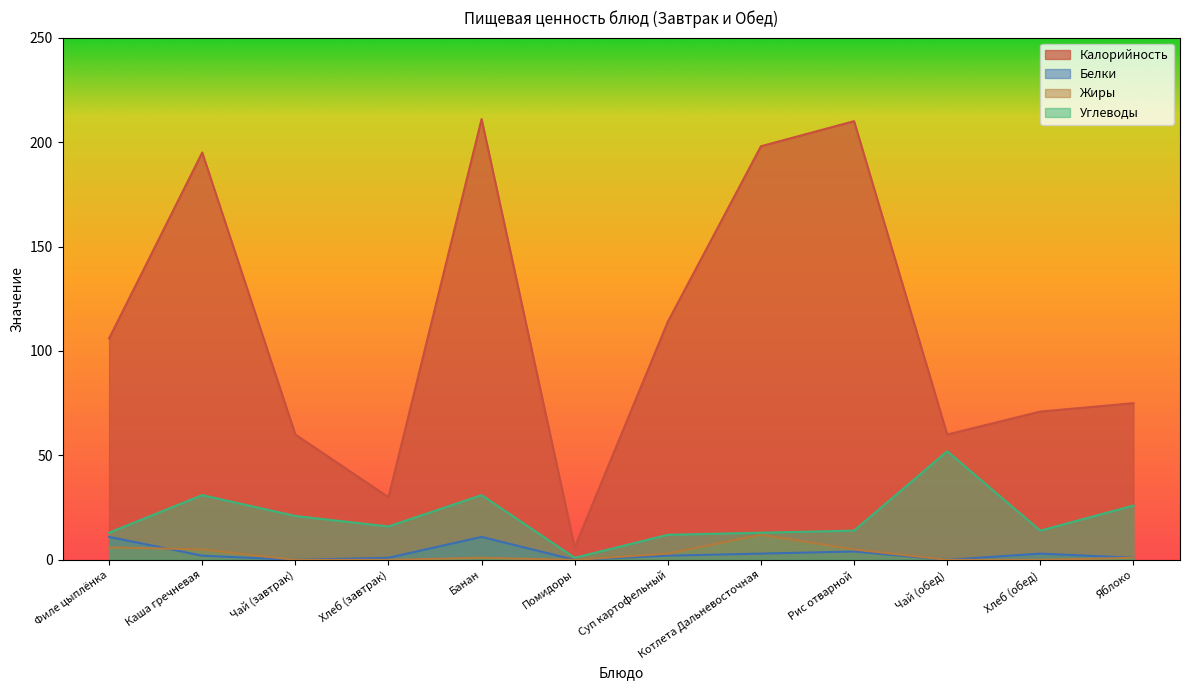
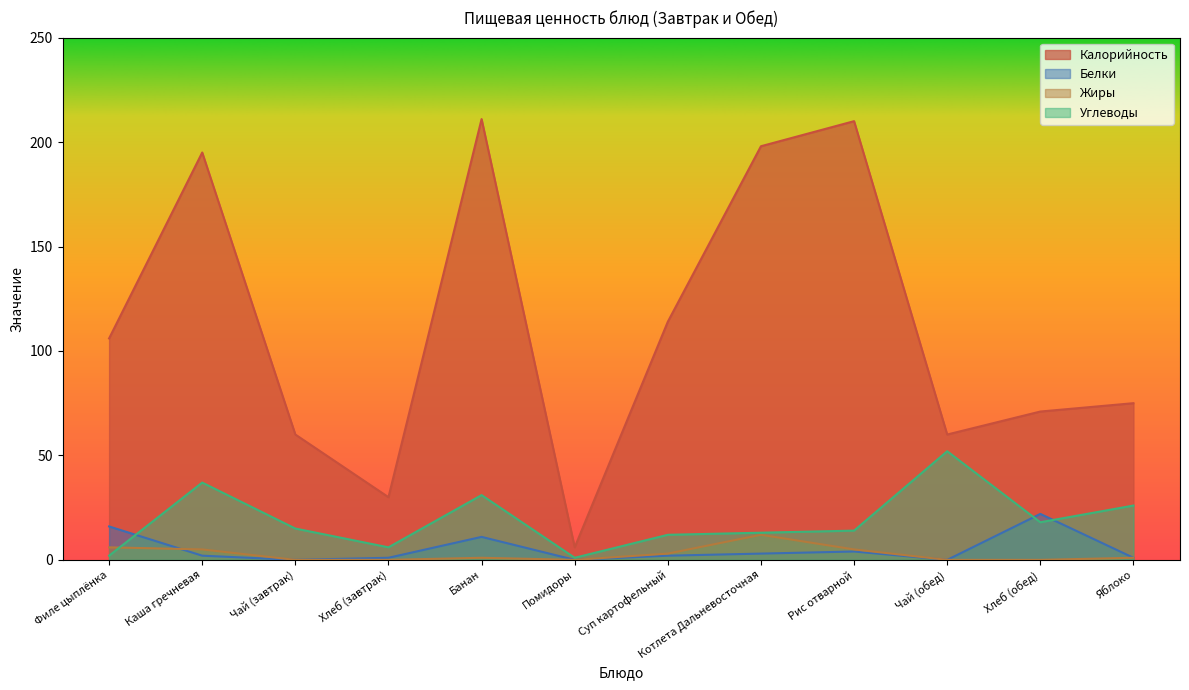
  {
    "Белки": {
-     "Филе цыплёнка": 11,
+     "Филе цыплёнка": 16,
      "Каша гречневая": 2,
      "Банан": 11,
      "Котлета Дальневосточная": 3,
-     "Хлеб (обед)": 3
+     "Хлеб (обед)": 22
    },
    "Углеводы": {
-     "Филе цыплёнка": 13,
-     "Каша гречневая": 31,
-     "Чай (завтрак)": 21,
-     "Хлеб (завтрак)": 16,
+     "Филе цыплёнка": 2,
+     "Каша гречневая": 37,
+     "Чай (завтрак)": 15,
+     "Хлеб (завтрак)": 6,
      "Банан": 31,
      "Суп картофельный": 12,
      "Рис отварной": 14,
      "Чай (обед)": 52,
-     "Хлеб (обед)": 14,
+     "Хлеб (обед)": 18,
      "Яблоко": 26
    }
  }
